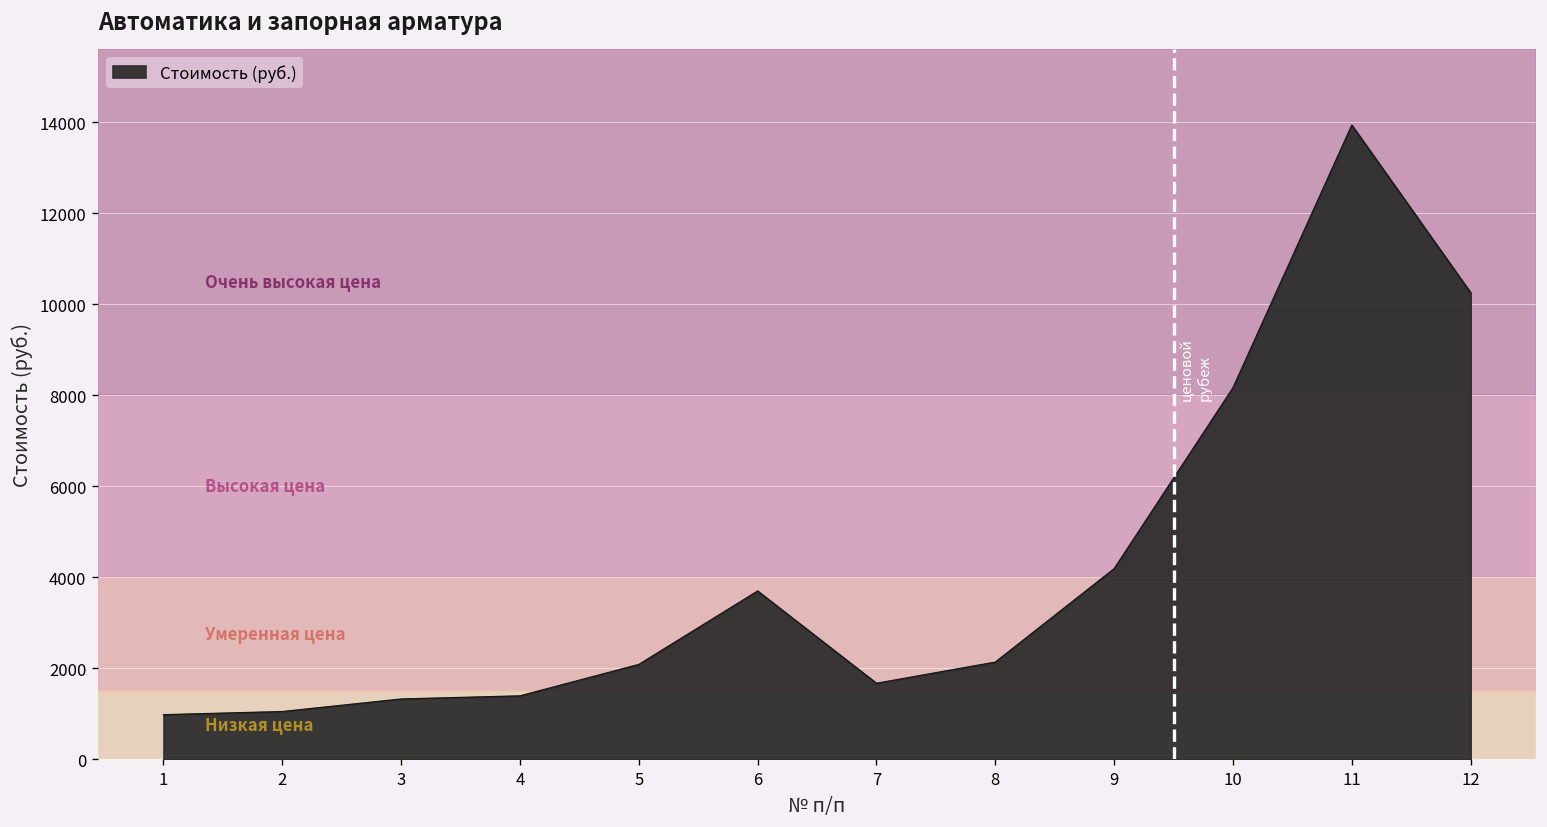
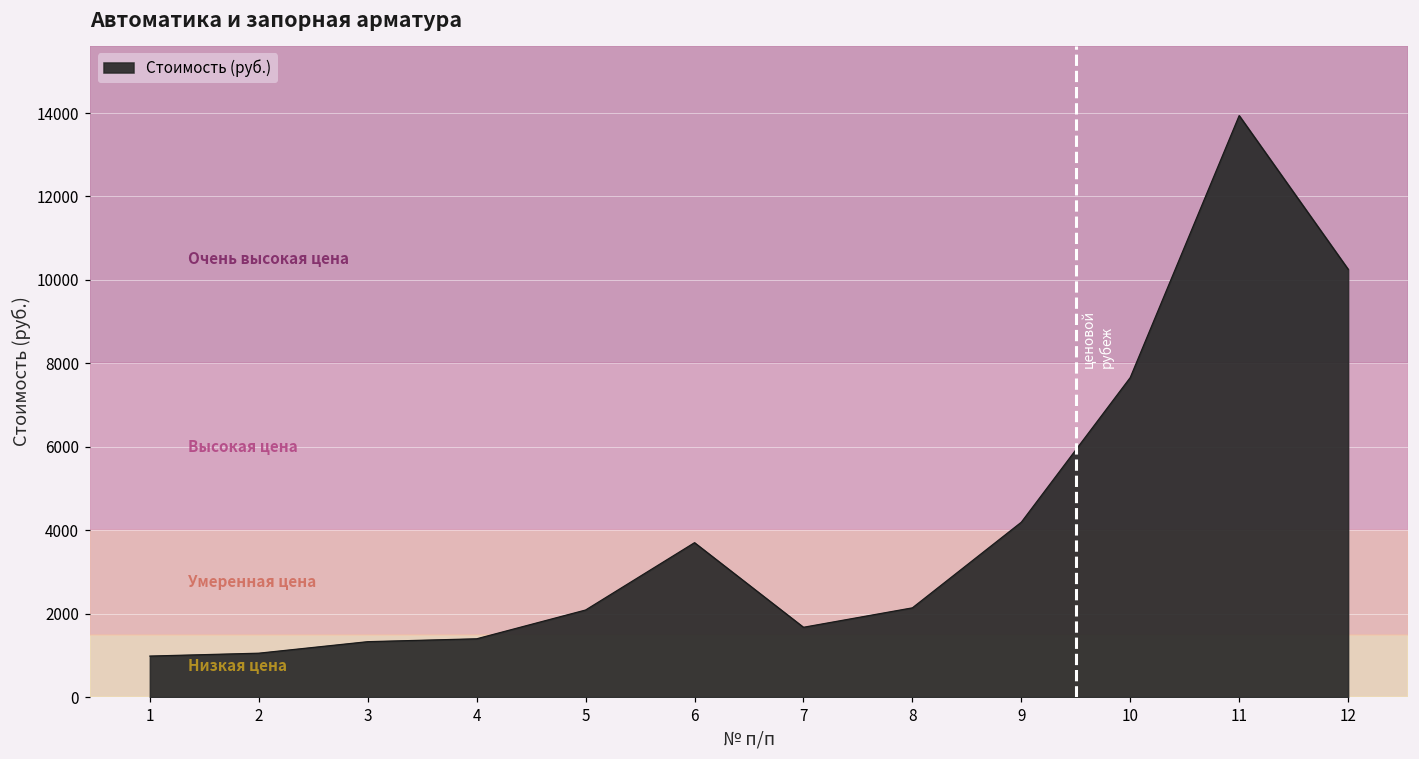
  {
    "1": 1000,
    "2": 1100,
    "3": 1300,
    "4": 1400,
    "5": 2100,
    "6": 3700,
    "7": 1700,
    "8": 2100,
    "9": 4200,
-   "10": 8200,
+   "10": 7700,
    "11": 13900,
    "12": 10300
  }
